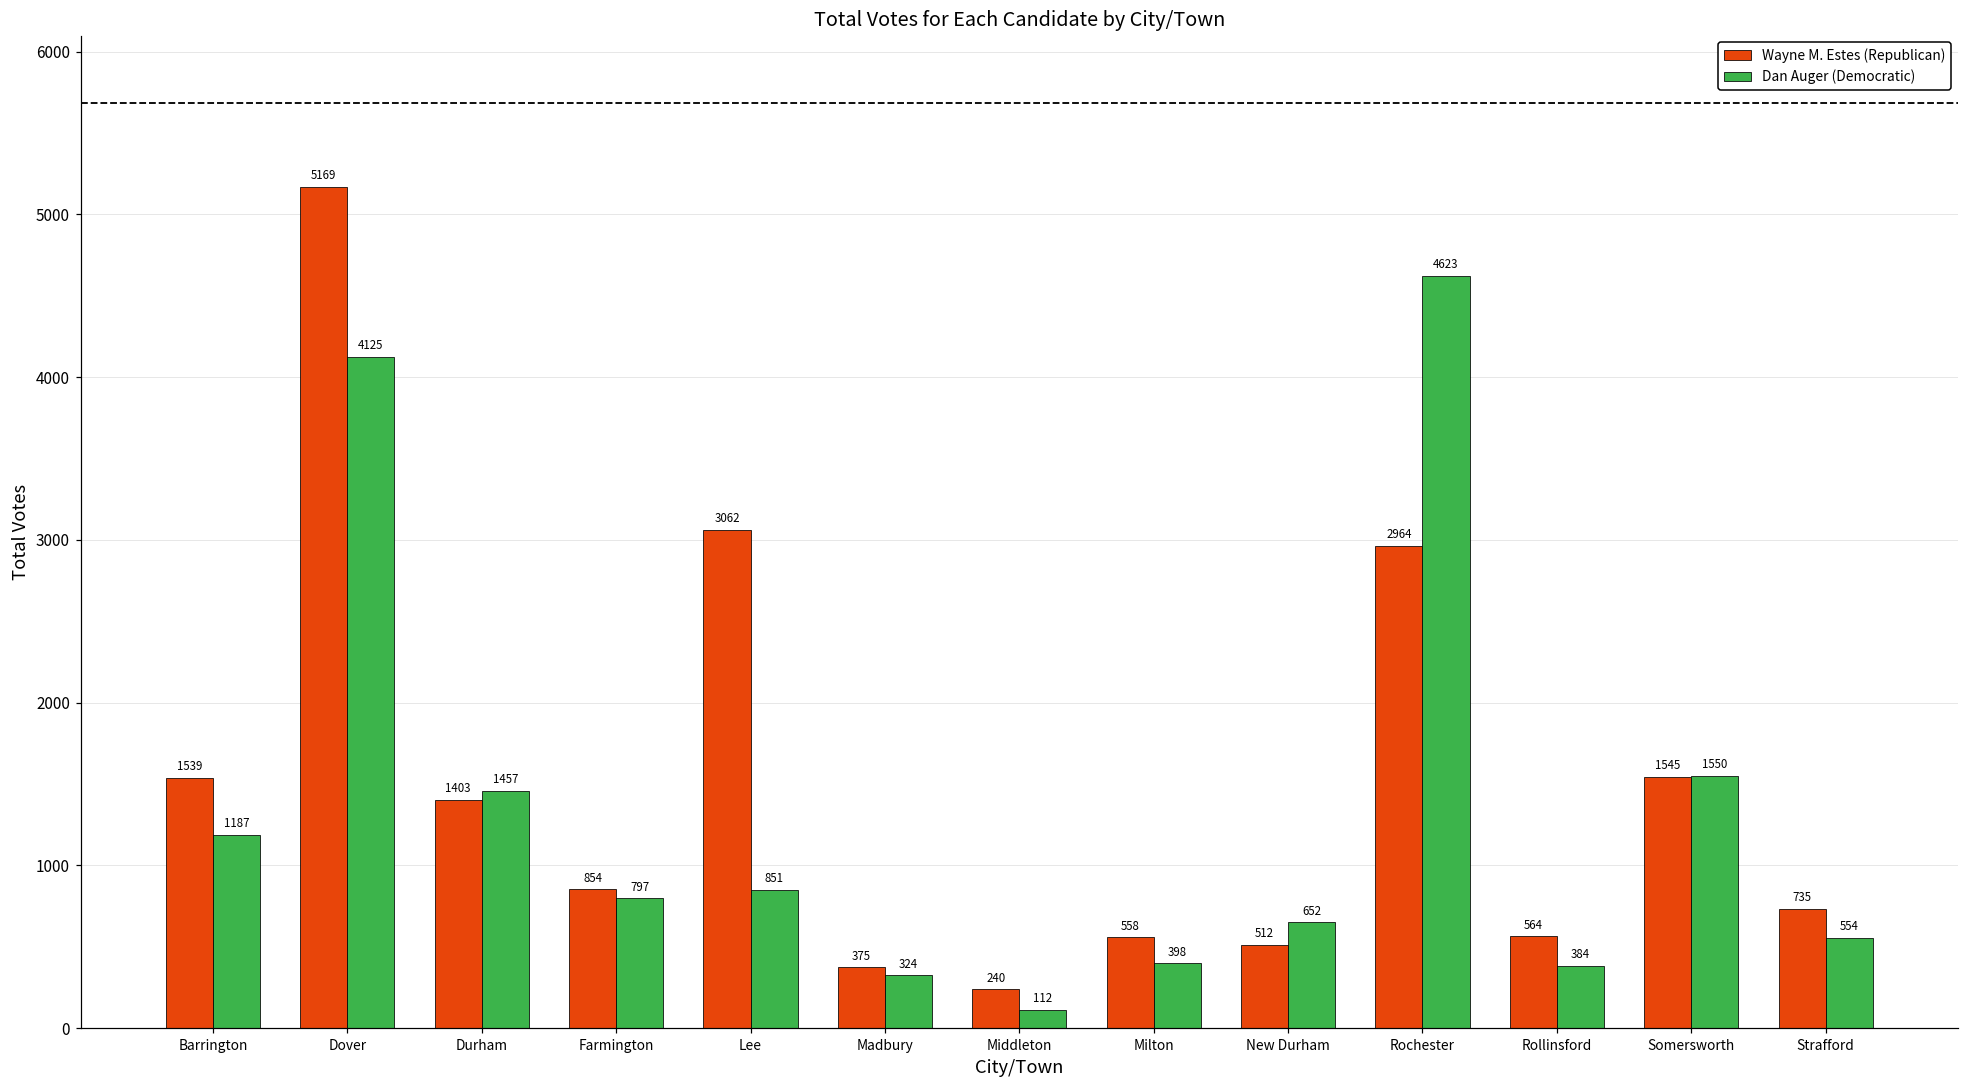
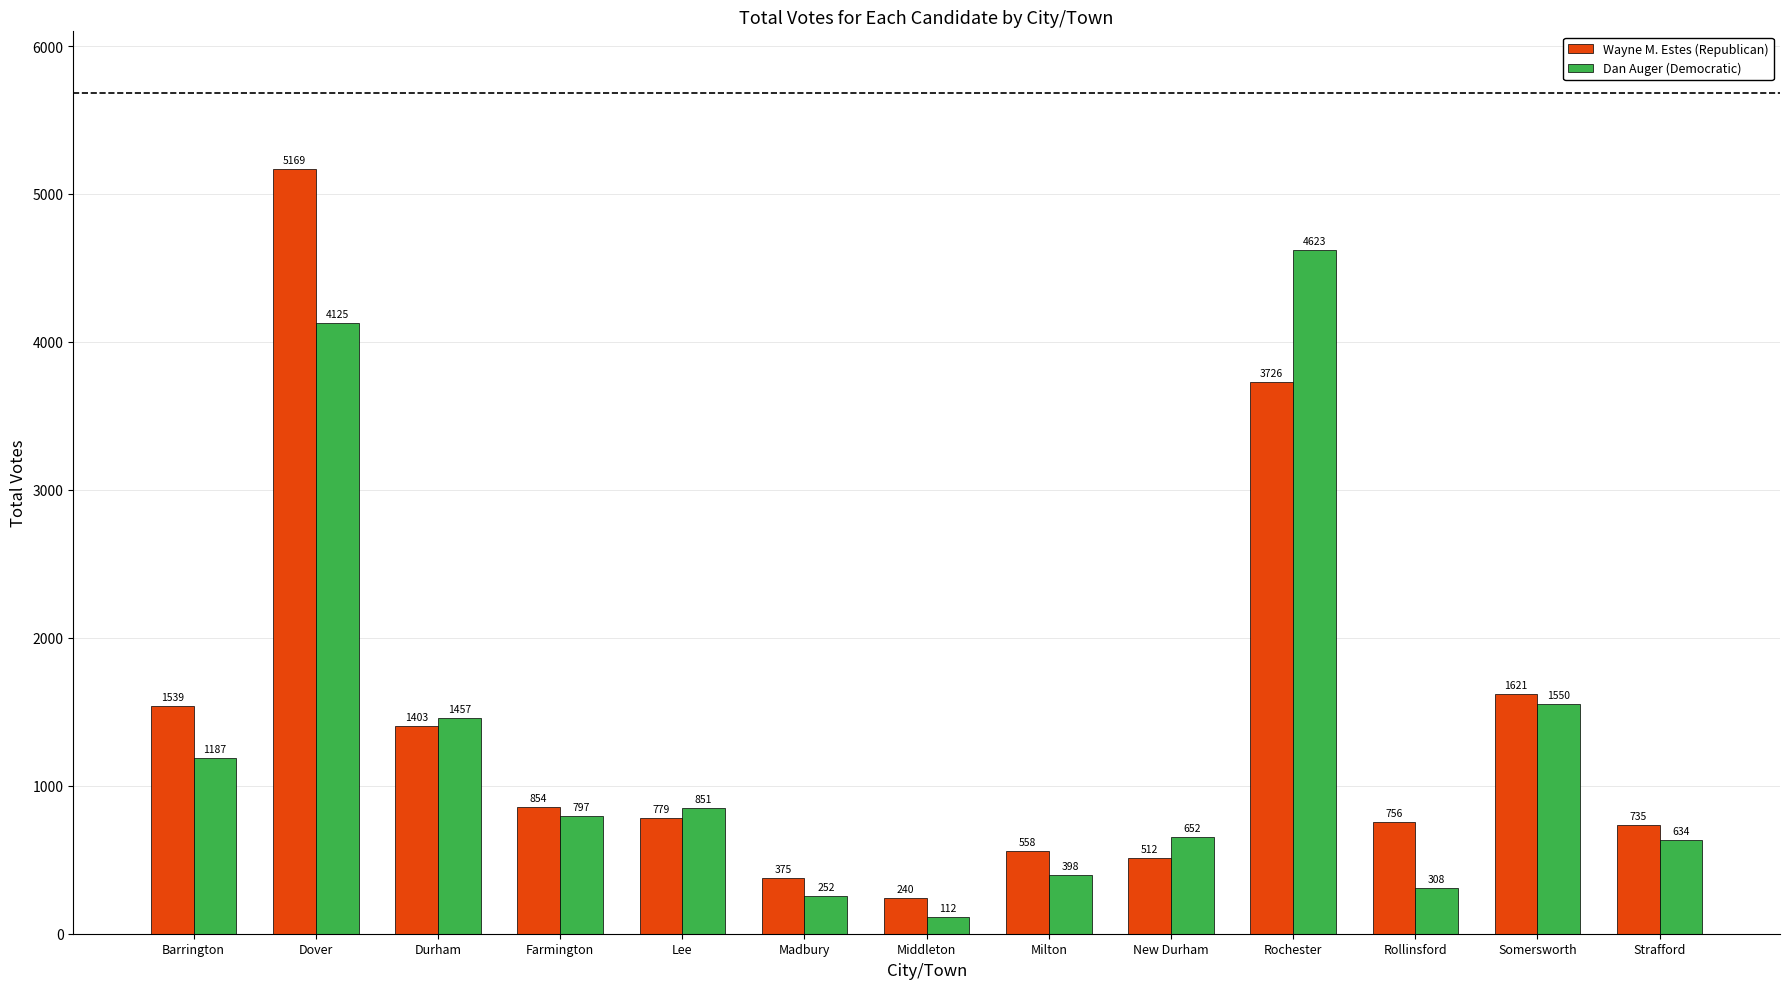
  {
    "Wayne M. Estes (Republican)": {
      "Barrington": 1539,
      "Dover": 5169,
      "Durham": 1403,
      "Farmington": 854,
-     "Lee": 3062,
+     "Lee": 779,
      "Madbury": 375,
      "Middleton": 240,
      "Milton": 558,
      "New Durham": 512,
-     "Rochester": 2964,
-     "Rollinsford": 564,
-     "Somersworth": 1545,
+     "Rochester": 3726,
+     "Rollinsford": 756,
+     "Somersworth": 1621,
      "Strafford": 735
    },
    "Dan Auger (Democratic)": {
      "Barrington": 1187,
      "Dover": 4125,
      "Durham": 1457,
      "Farmington": 797,
      "Lee": 851,
-     "Madbury": 324,
+     "Madbury": 252,
      "Middleton": 112,
      "Milton": 398,
      "New Durham": 652,
      "Rochester": 4623,
-     "Rollinsford": 384,
+     "Rollinsford": 308,
      "Somersworth": 1550,
-     "Strafford": 554
+     "Strafford": 634
    }
  }
